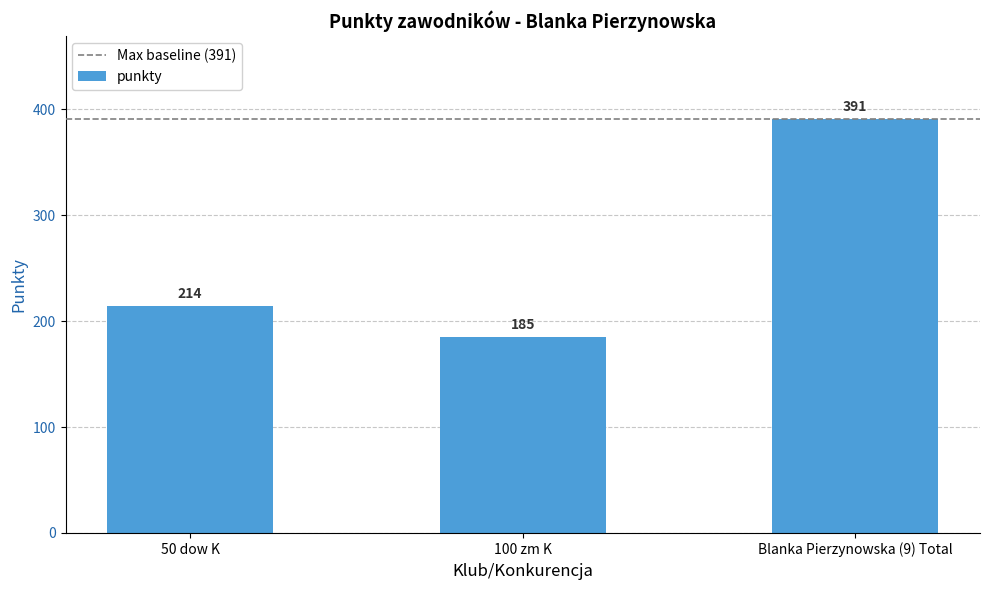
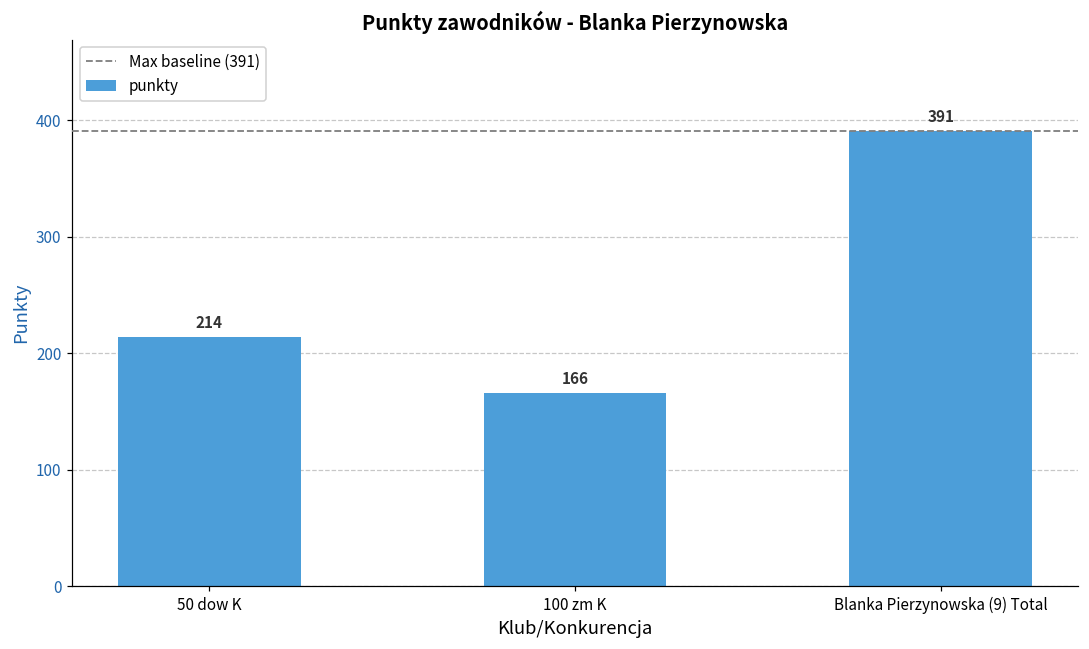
  {
    "50 dow K": 214,
-   "100 zm K": 185,
+   "100 zm K": 166,
    "Blanka Pierzynowska (9) Total": 391
  }
